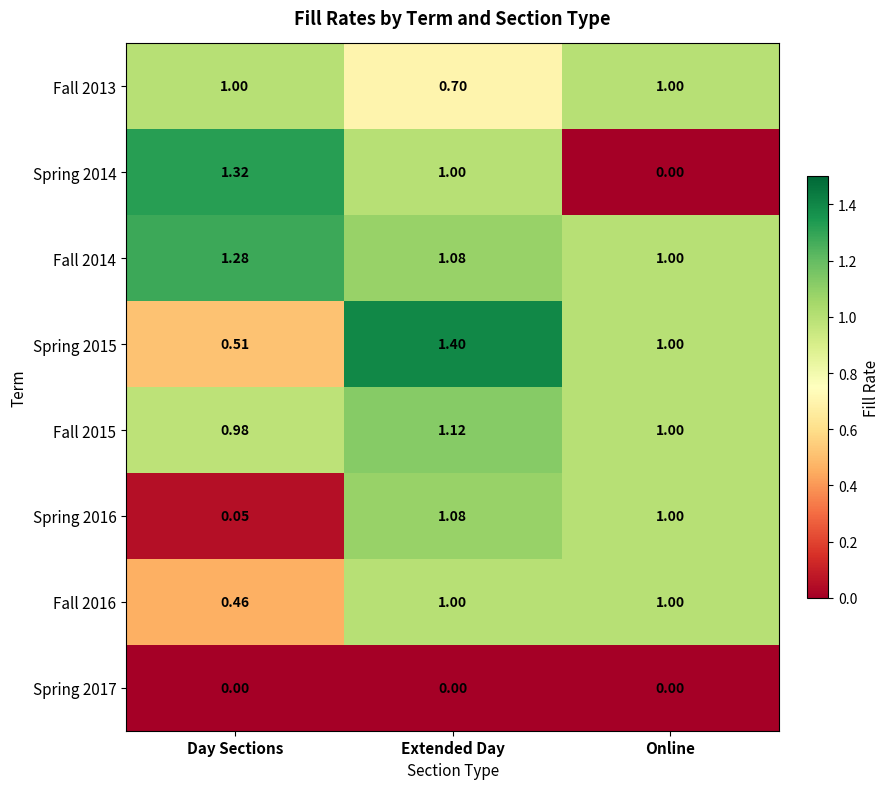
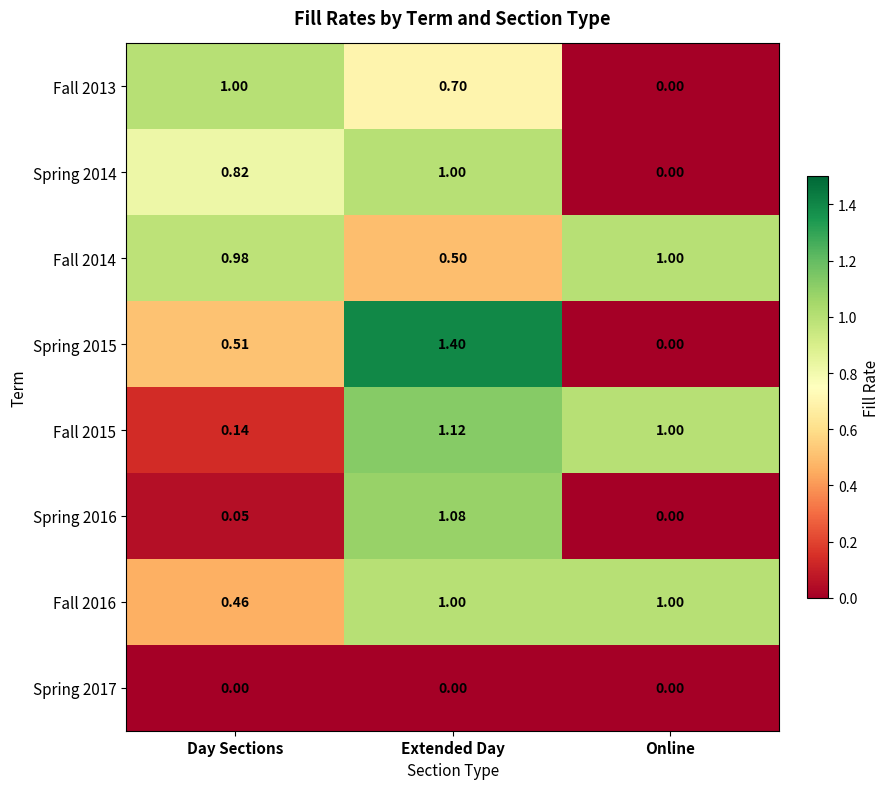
  {
    "Fall 2013": {
      "Day Sections": 1.00,
      "Extended Day": 0.70,
-     "Online": 1.00
+     "Online": 0.00
    },
    "Spring 2014": {
-     "Day Sections": 1.32,
+     "Day Sections": 0.82,
      "Extended Day": 1.00,
      "Online": 0.00
    },
    "Fall 2014": {
-     "Day Sections": 1.28,
-     "Extended Day": 1.08,
+     "Day Sections": 0.98,
+     "Extended Day": 0.50,
      "Online": 1.00
    },
    "Spring 2015": {
      "Day Sections": 0.51,
      "Extended Day": 1.40,
-     "Online": 1.00
+     "Online": 0.00
    },
    "Fall 2015": {
-     "Day Sections": 0.98,
+     "Day Sections": 0.14,
      "Extended Day": 1.12,
      "Online": 1.00
    },
    "Spring 2016": {
      "Day Sections": 0.05,
      "Extended Day": 1.08,
-     "Online": 1.00
+     "Online": 0.00
    },
    "Fall 2016": {
      "Day Sections": 0.46,
      "Extended Day": 1.00,
      "Online": 1.00
    },
    "Spring 2017": {
      "Day Sections": 0.00,
      "Extended Day": 0.00,
      "Online": 0.00
    }
  }
